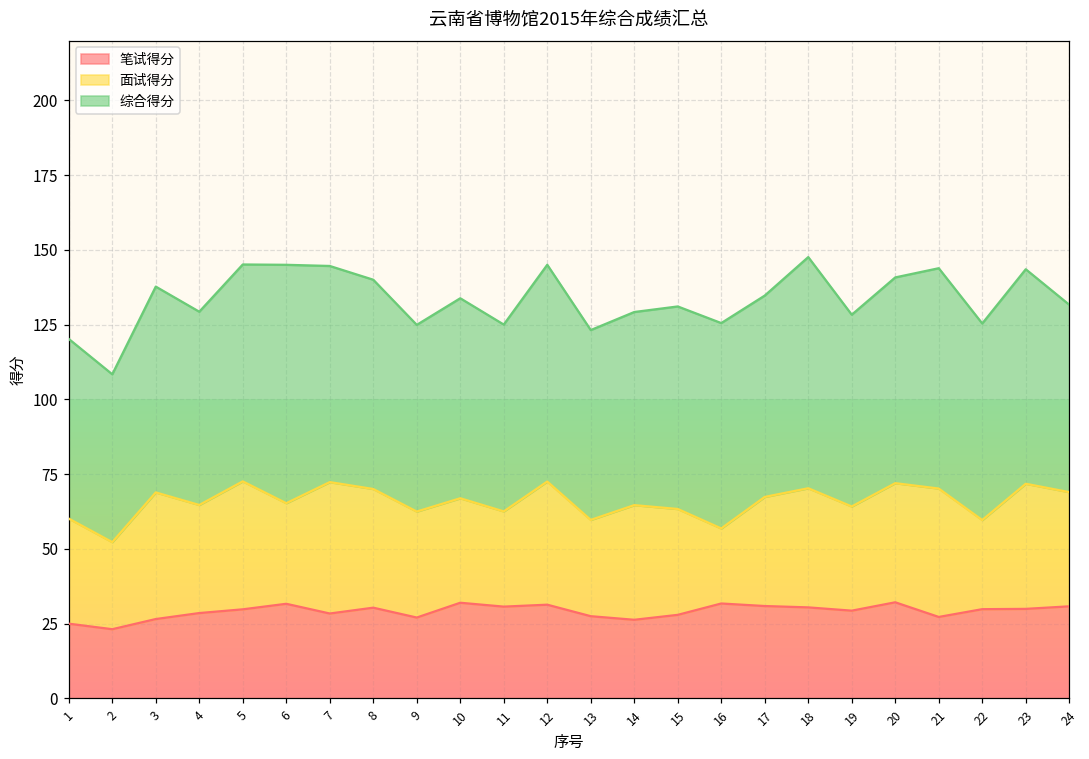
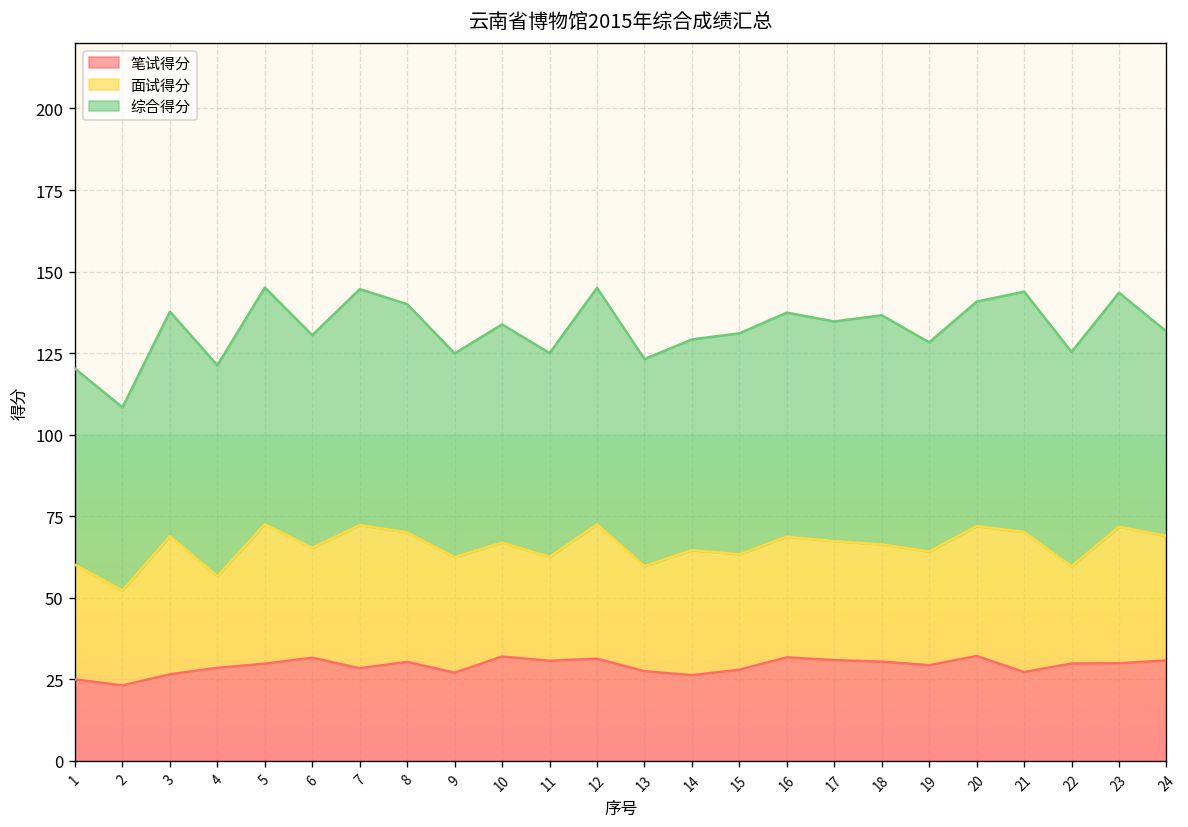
  {
    "笔试得分": {
      "1": 25,
      "2": 23,
      "3": 27,
      "4": 29,
      "5": 30,
      "6": 32,
      "7": 28,
      "8": 30,
      "9": 27,
      "10": 32,
      "11": 31,
      "12": 31,
      "13": 27,
      "14": 26,
      "15": 28,
      "16": 32,
      "17": 31,
      "18": 30,
      "19": 29,
      "20": 32,
      "21": 27,
      "22": 30,
      "23": 30,
      "24": 31
    },
    "面试得分": {
      "1": 35,
      "2": 29,
      "3": 42,
-     "4": 36,
+     "4": 28,
      "5": 43,
      "6": 34,
      "7": 44,
      "8": 40,
      "9": 35,
      "10": 35,
      "11": 32,
      "12": 41,
      "13": 32,
      "14": 38,
      "15": 35,
-     "16": 25,
+     "16": 37,
      "17": 36,
-     "18": 40,
+     "18": 36,
      "19": 35,
      "20": 40,
      "21": 43,
      "22": 30,
      "23": 42,
      "24": 38
    },
    "综合得分": {
      "1": 60,
      "2": 56,
      "3": 69,
      "4": 65,
      "5": 73,
-     "6": 80,
+     "6": 65,
      "7": 72,
      "8": 70,
      "9": 62,
      "10": 67,
      "11": 63,
      "12": 73,
      "13": 64,
      "14": 65,
      "15": 68,
      "16": 69,
      "17": 67,
-     "18": 77,
+     "18": 70,
      "19": 64,
      "20": 69,
      "21": 74,
      "22": 66,
      "23": 72,
      "24": 63
    }
  }
